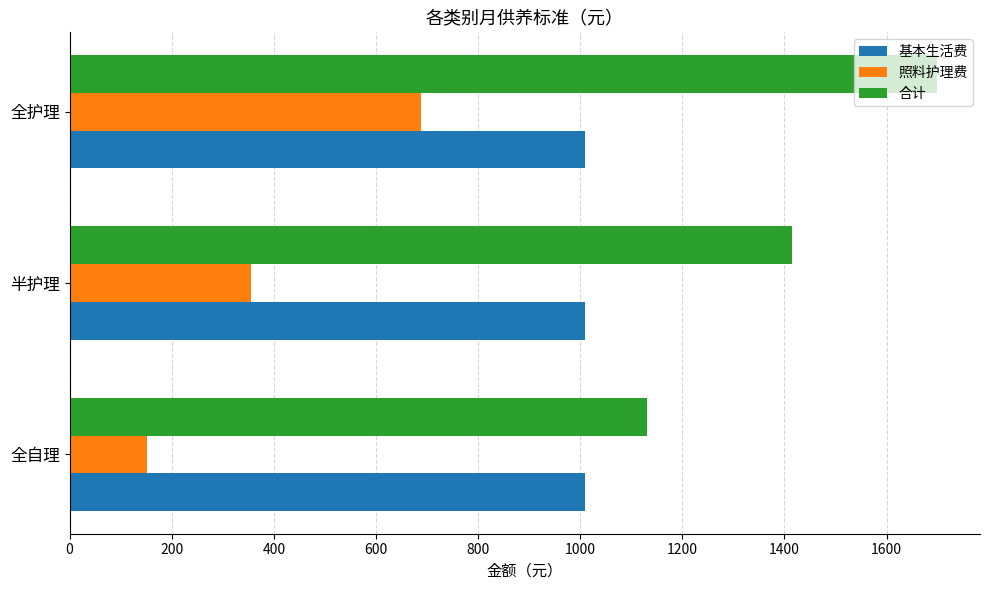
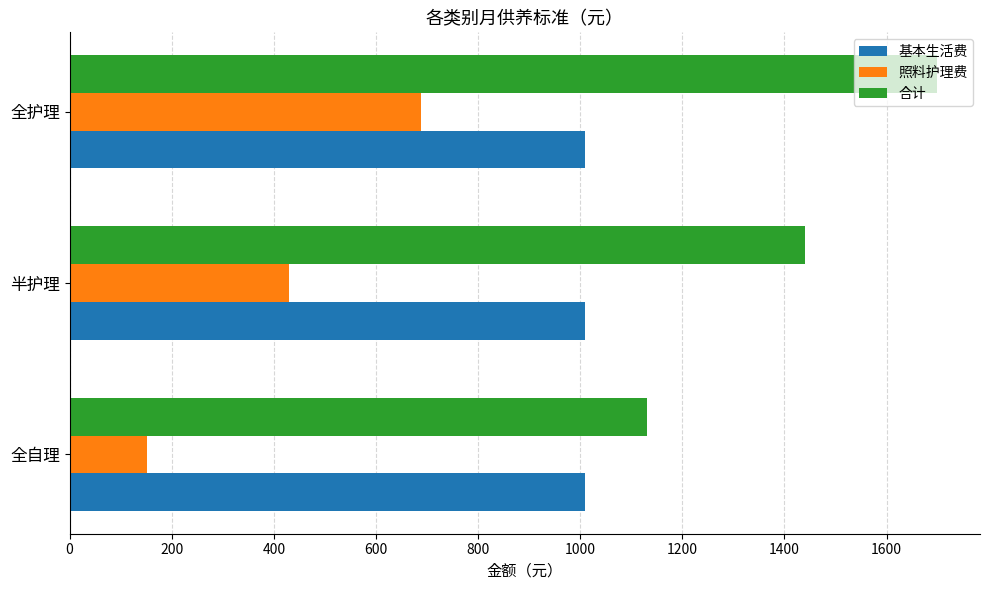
  {
    "基本生活费": {
      "全护理": 1010,
      "半护理": 1010,
      "全自理": 1010
    },
    "照料护理费": {
      "全护理": 690,
-     "半护理": 360,
+     "半护理": 430,
      "全自理": 150
    },
    "合计": {
-     "半护理": 1410,
+     "半护理": 1440,
      "全自理": 1130
    }
  }
